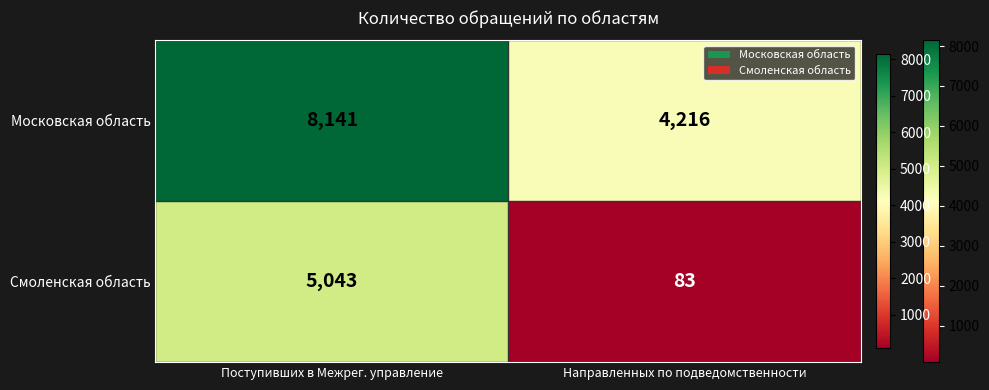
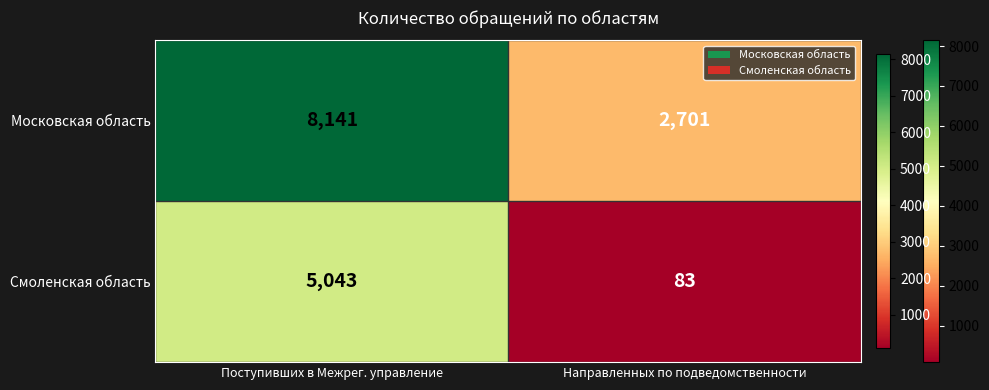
  {
    "Московская область": {
      "Поступивших в Межрег. управление": "8,141",
-     "Направленных по подведомственности": "4,216"
+     "Направленных по подведомственности": "2,701"
    },
    "Смоленская область": {
      "Поступивших в Межрег. управление": "5,043",
      "Направленных по подведомственности": "83"
    }
  }
